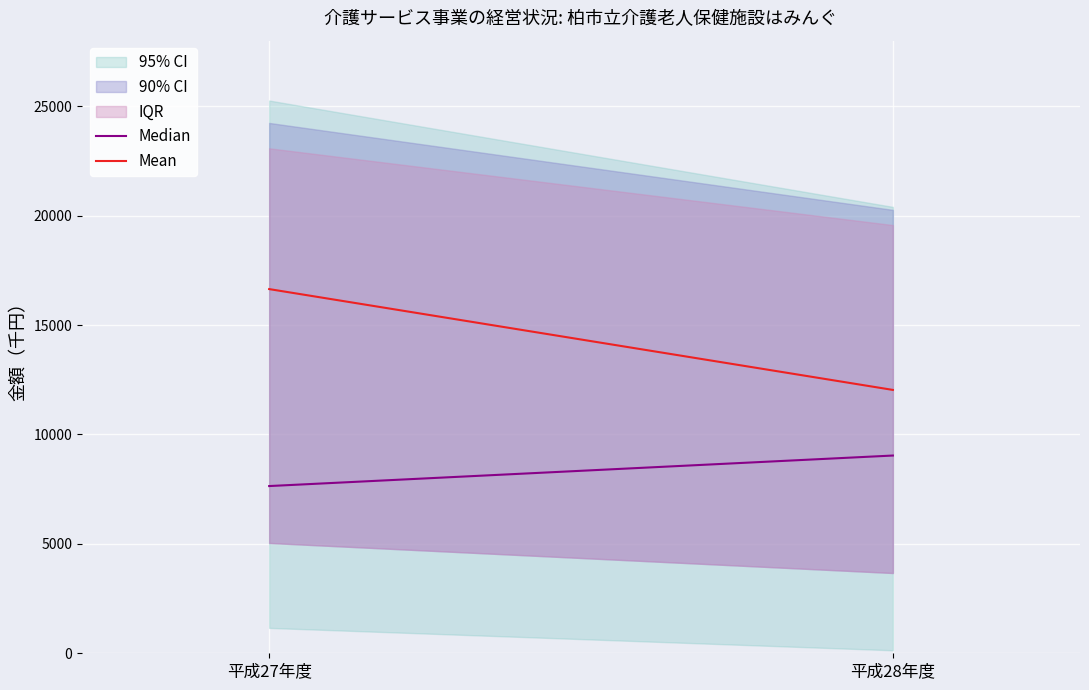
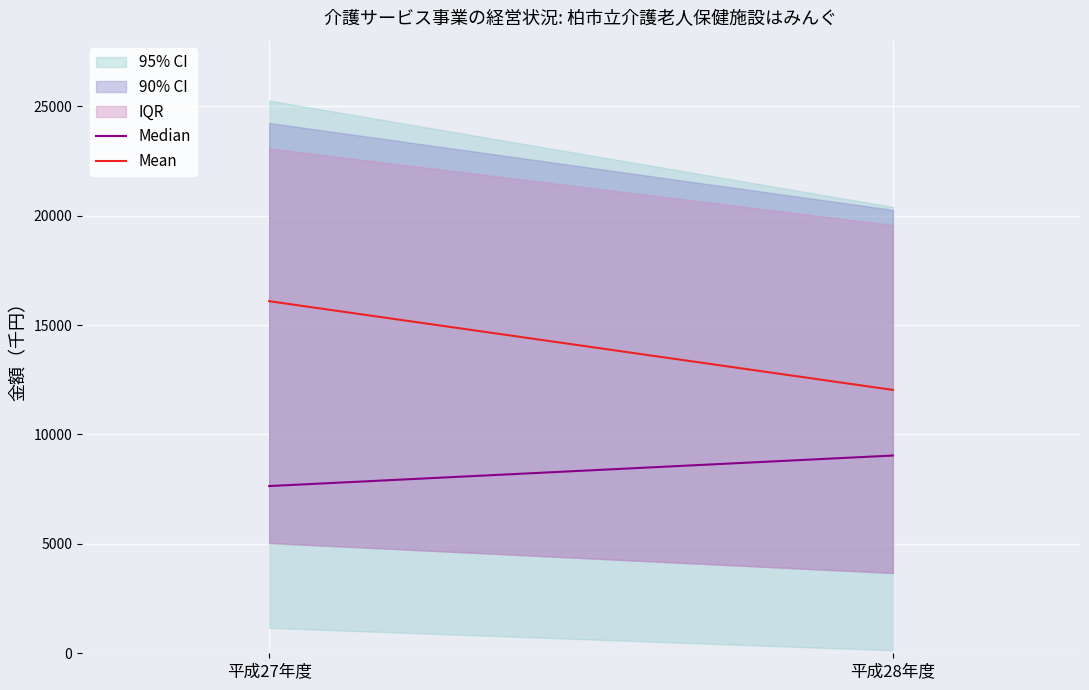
  {
    "Median": {
      "平成27年度": 7600,
      "平成28年度": 9000
    },
    "Mean": {
-     "平成27年度": 16600,
+     "平成27年度": 16100,
      "平成28年度": 12000
    }
  }
